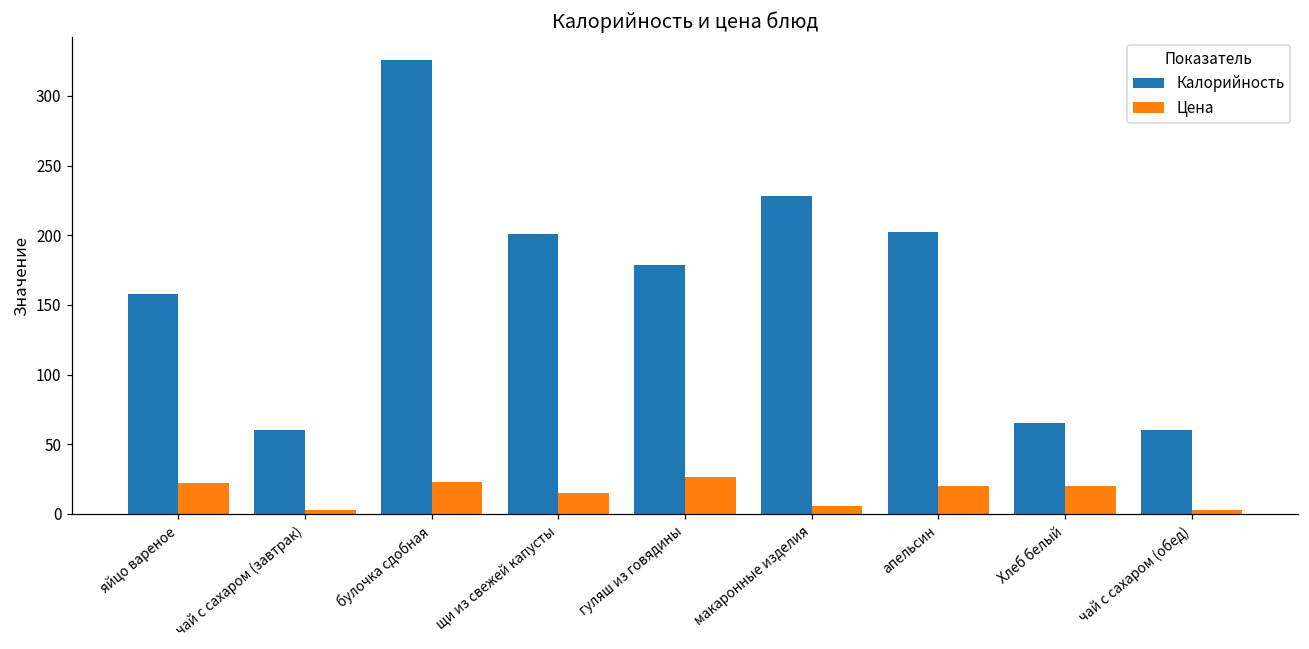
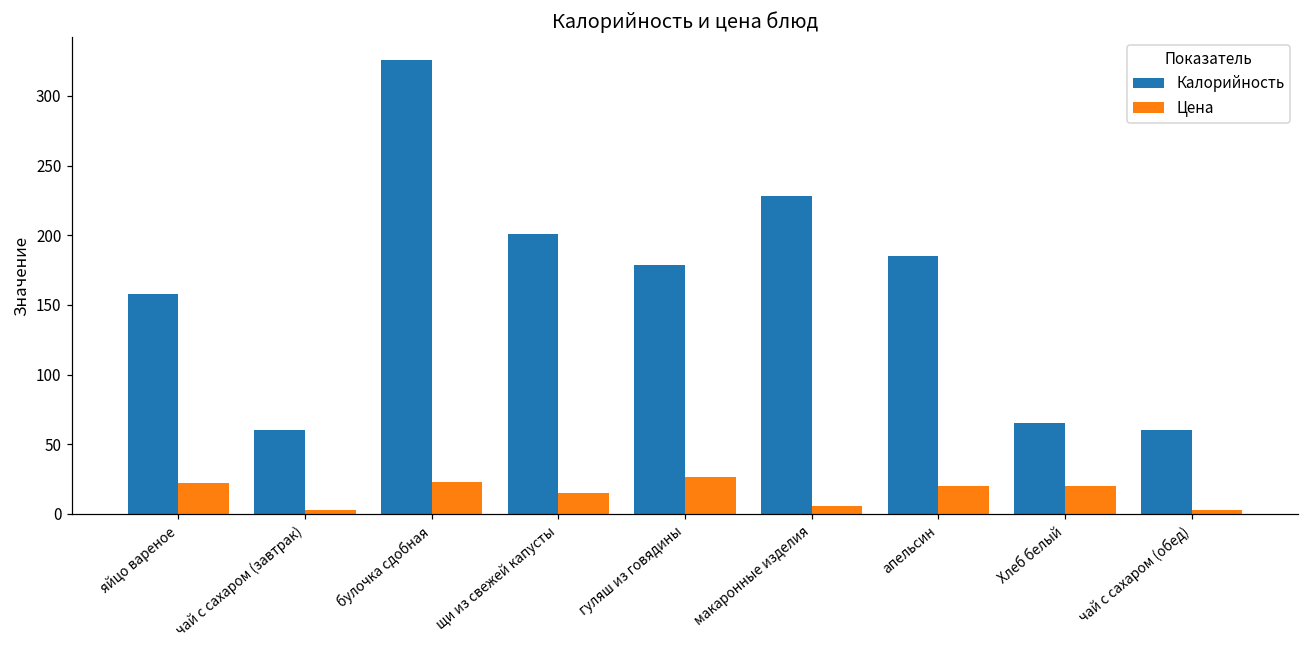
  {
    "Калорийность": {
      "яйцо вареное": 158,
      "чай с сахаром (завтрак)": 60,
      "булочка сдобная": 326,
      "щи из свежей капусты": 201,
      "гуляш из говядины": 179,
      "макаронные изделия": 228,
-     "апельсин": 202,
+     "апельсин": 185,
      "Хлеб белый": 65,
      "чай с сахаром (обед)": 60
    },
    "Цена": {
      "яйцо вареное": 22,
      "чай с сахаром (завтрак)": 3,
      "булочка сдобная": 23,
      "щи из свежей капусты": 15,
      "гуляш из говядины": 27,
      "макаронные изделия": 6,
      "апельсин": 20,
      "Хлеб белый": 20,
      "чай с сахаром (обед)": 3
    }
  }
